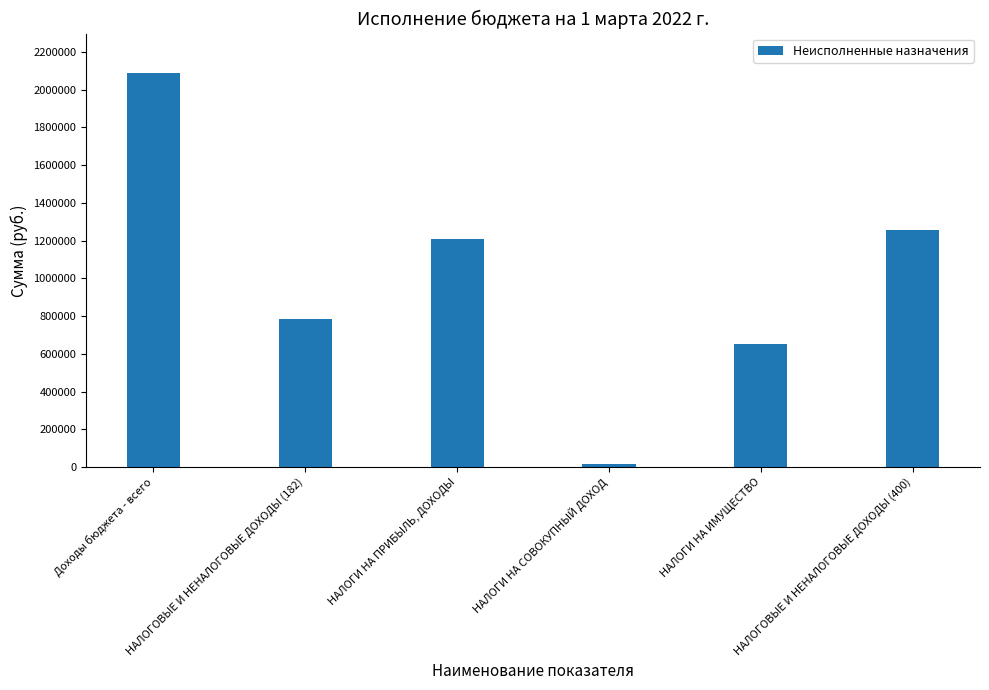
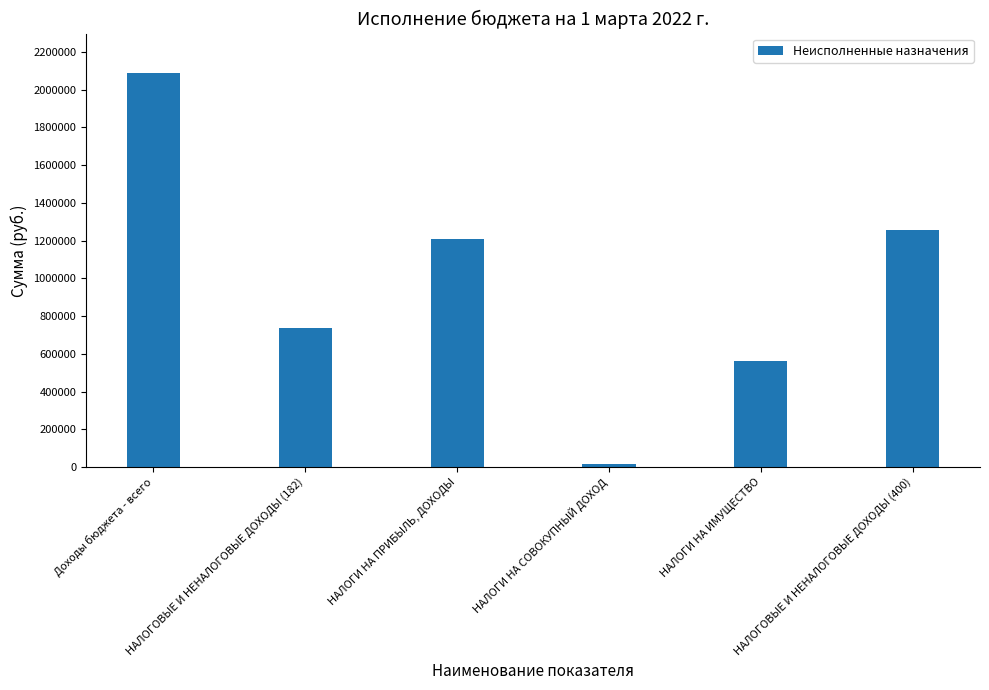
  {
    "Доходы бюджета - всего": 2090000,
-   "НАЛОГОВЫЕ И НЕНАЛОГОВЫЕ ДОХОДЫ (182)": 790000,
+   "НАЛОГОВЫЕ И НЕНАЛОГОВЫЕ ДОХОДЫ (182)": 740000,
    "НАЛОГИ НА ПРИБЫЛЬ, ДОХОДЫ": 1210000,
    "НАЛОГИ НА СОВОКУПНЫЙ ДОХОД": 20000,
-   "НАЛОГИ НА ИМУЩЕСТВО": 650000,
+   "НАЛОГИ НА ИМУЩЕСТВО": 560000,
    "НАЛОГОВЫЕ И НЕНАЛОГОВЫЕ ДОХОДЫ (400)": 1260000
  }
